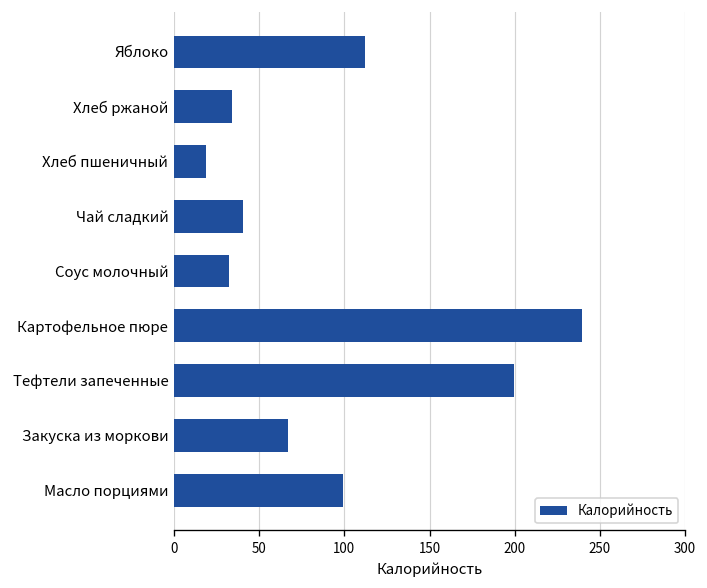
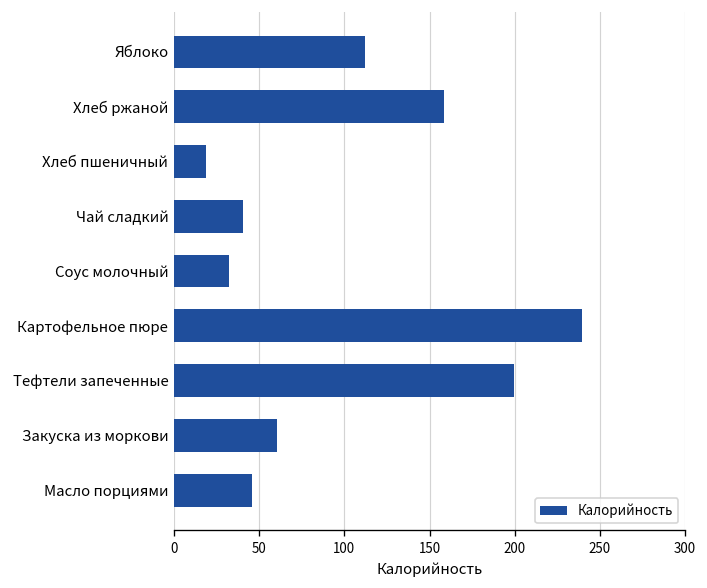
  {
    "Яблоко": 112,
-   "Хлеб ржаной": 34,
+   "Хлеб ржаной": 158,
    "Хлеб пшеничный": 19,
    "Чай сладкий": 40,
    "Соус молочный": 32,
    "Картофельное пюре": 239,
    "Тефтели запеченные": 200,
-   "Закуска из моркови": 67,
-   "Масло порциями": 99
+   "Закуска из моркови": 61,
+   "Масло порциями": 46
  }
